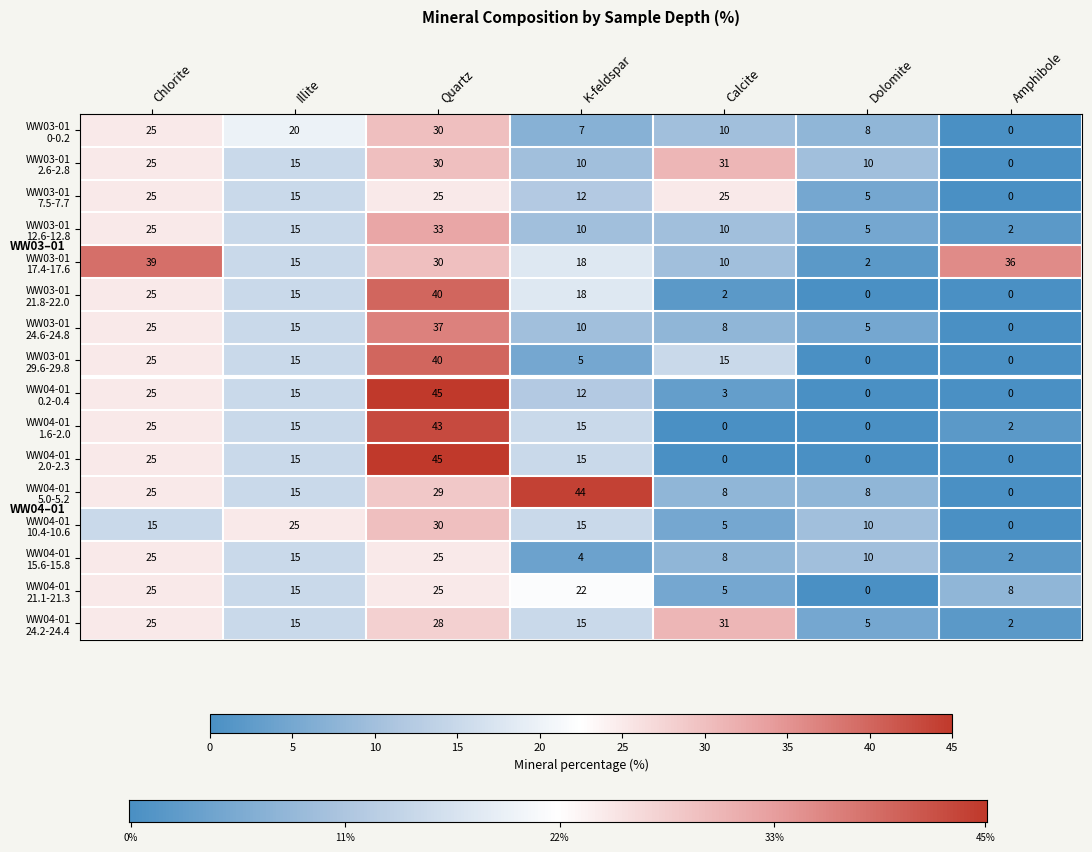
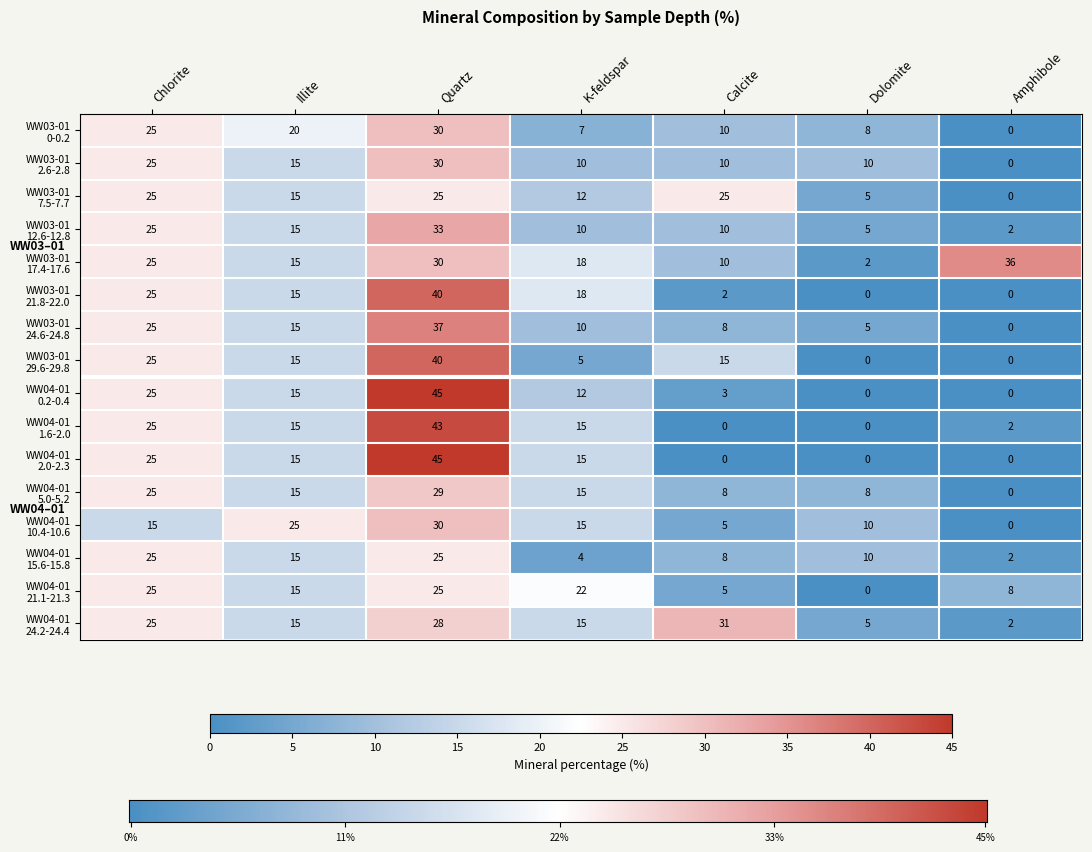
  {
    "WW03-01 0-0.2": {
      "Chlorite": 25,
      "Illite": 20,
      "Quartz": 30,
      "K-feldspar": 7,
      "Calcite": 10,
      "Dolomite": 8,
      "Amphibole": 0
    },
    "WW03-01 2.6-2.8": {
      "Chlorite": 25,
      "Illite": 15,
      "Quartz": 30,
      "K-feldspar": 10,
-     "Calcite": 31,
+     "Calcite": 10,
      "Dolomite": 10,
      "Amphibole": 0
    },
    "WW03-01 7.5-7.7": {
      "Chlorite": 25,
      "Illite": 15,
      "Quartz": 25,
      "K-feldspar": 12,
      "Calcite": 25,
      "Dolomite": 5,
      "Amphibole": 0
    },
    "WW03-01 12.6-12.8": {
      "Chlorite": 25,
      "Illite": 15,
      "Quartz": 33,
      "K-feldspar": 10,
      "Calcite": 10,
      "Dolomite": 5,
      "Amphibole": 2
    },
    "WW03-01 17.4-17.6": {
-     "Chlorite": 39,
+     "Chlorite": 25,
      "Illite": 15,
      "Quartz": 30,
      "K-feldspar": 18,
      "Calcite": 10,
      "Dolomite": 2,
      "Amphibole": 36
    },
    "WW03-01 21.8-22.0": {
      "Chlorite": 25,
      "Illite": 15,
      "Quartz": 40,
      "K-feldspar": 18,
      "Calcite": 2,
      "Dolomite": 0,
      "Amphibole": 0
    },
    "WW03-01 24.6-24.8": {
      "Chlorite": 25,
      "Illite": 15,
      "Quartz": 37,
      "K-feldspar": 10,
      "Calcite": 8,
      "Dolomite": 5,
      "Amphibole": 0
    },
    "WW03-01 29.6-29.8": {
      "Chlorite": 25,
      "Illite": 15,
      "Quartz": 40,
      "K-feldspar": 5,
      "Calcite": 15,
      "Dolomite": 0,
      "Amphibole": 0
    },
    "WW04-01 0.2-0.4": {
      "Chlorite": 25,
      "Illite": 15,
      "Quartz": 45,
      "K-feldspar": 12,
      "Calcite": 3,
      "Dolomite": 0,
      "Amphibole": 0
    },
    "WW04-01 1.6-2.0": {
      "Chlorite": 25,
      "Illite": 15,
      "Quartz": 43,
      "K-feldspar": 15,
      "Calcite": 0,
      "Dolomite": 0,
      "Amphibole": 2
    },
    "WW04-01 2.0-2.3": {
      "Chlorite": 25,
      "Illite": 15,
      "Quartz": 45,
      "K-feldspar": 15,
      "Calcite": 0,
      "Dolomite": 0,
      "Amphibole": 0
    },
    "WW04-01 5.0-5.2": {
      "Chlorite": 25,
      "Illite": 15,
      "Quartz": 29,
-     "K-feldspar": 44,
+     "K-feldspar": 15,
      "Calcite": 8,
      "Dolomite": 8,
      "Amphibole": 0
    },
    "WW04-01 10.4-10.6": {
      "Chlorite": 15,
      "Illite": 25,
      "Quartz": 30,
      "K-feldspar": 15,
      "Calcite": 5,
      "Dolomite": 10,
      "Amphibole": 0
    },
    "WW04-01 15.6-15.8": {
      "Chlorite": 25,
      "Illite": 15,
      "Quartz": 25,
      "K-feldspar": 4,
      "Calcite": 8,
      "Dolomite": 10,
      "Amphibole": 2
    },
    "WW04-01 21.1-21.3": {
      "Chlorite": 25,
      "Illite": 15,
      "Quartz": 25,
      "K-feldspar": 22,
      "Calcite": 5,
      "Dolomite": 0,
      "Amphibole": 8
    },
    "WW04-01 24.2-24.4": {
      "Chlorite": 25,
      "Illite": 15,
      "Quartz": 28,
      "K-feldspar": 15,
      "Calcite": 31,
      "Dolomite": 5,
      "Amphibole": 2
    }
  }
